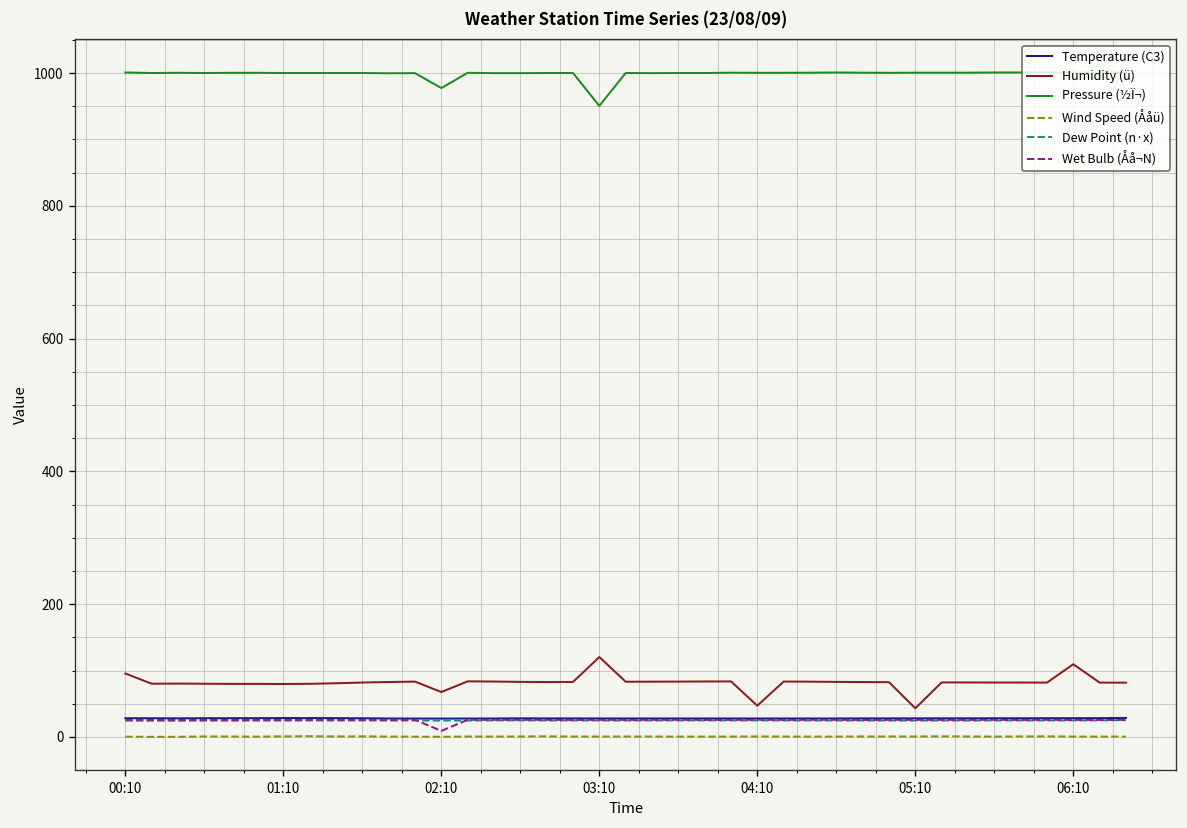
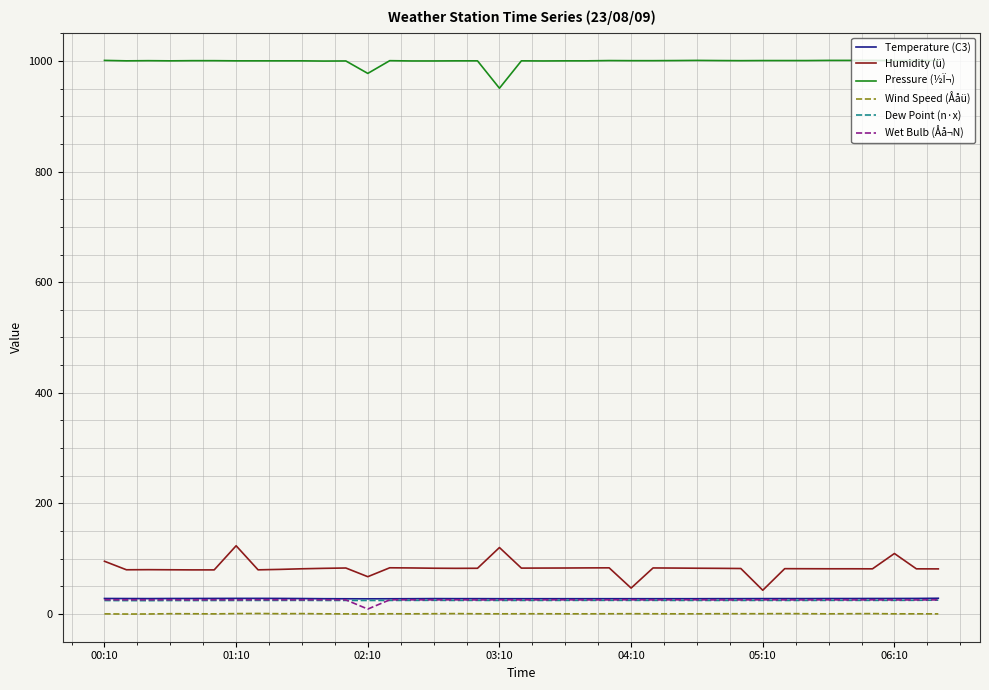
  {
    "Humidity (ü)": {
      "00:10": 100,
-     "01:10": 80,
+     "01:10": 120,
      "02:10": 70,
      "03:10": 120,
      "04:10": 50,
      "05:10": 40,
      "06:10": 110
    },
    "Pressure (½Ï¬)": {
      "00:10": 1000,
      "01:10": 1000,
      "02:10": 980,
      "03:10": 950,
      "04:10": 1000,
      "05:10": 1000
    },
    "Wind Speed (Ååü)": {
      "00:10": 0,
      "01:10": 0,
      "02:10": 0,
      "03:10": 0,
      "04:10": 0,
      "05:10": 0,
      "06:10": 0
    },
    "Wet Bulb (Åå¬N)": {
      "02:10": 10
    }
  }
